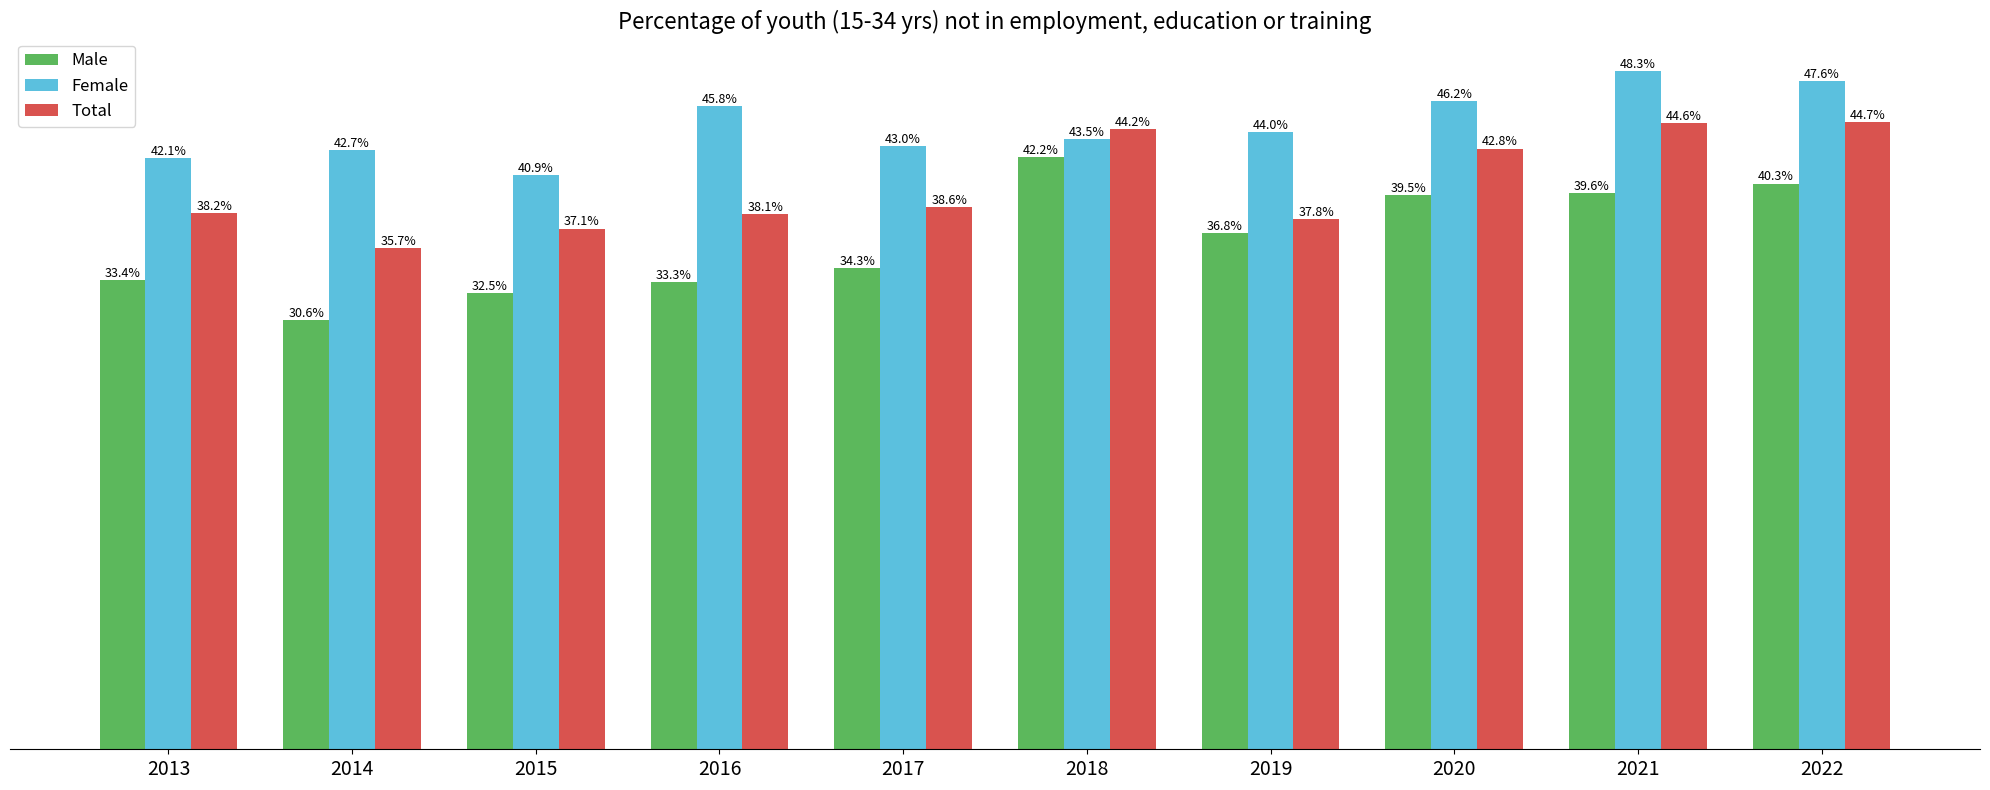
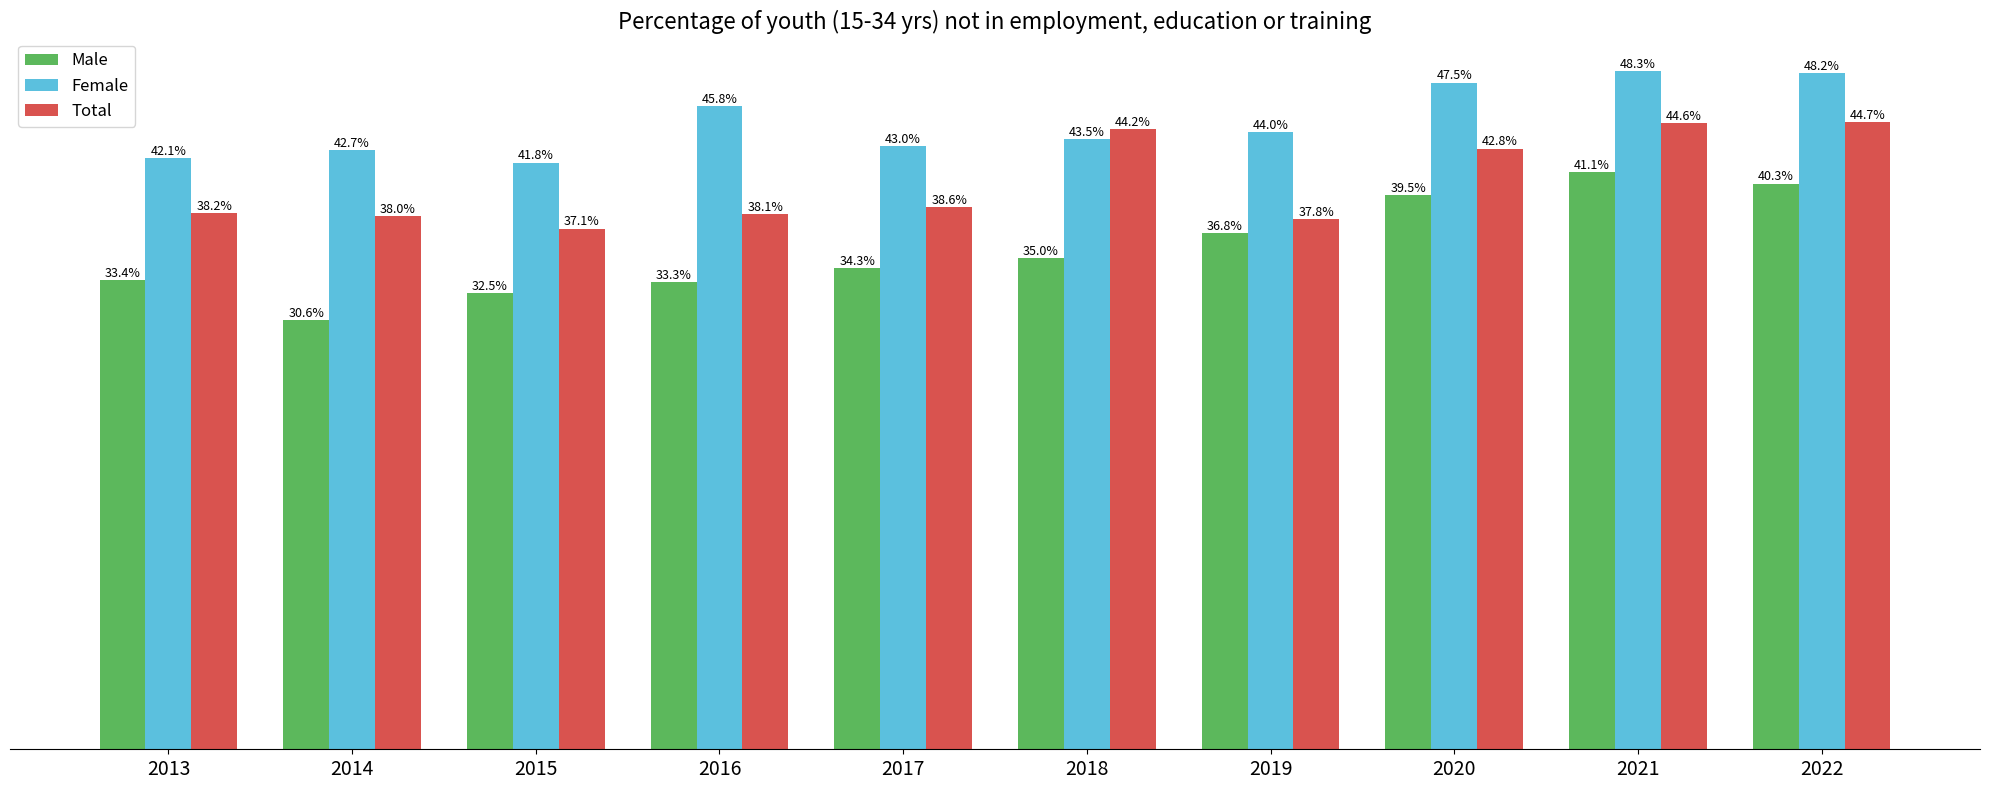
  {
    "Male": {
      "2013": "33.4%",
      "2014": "30.6%",
      "2015": "32.5%",
      "2016": "33.3%",
      "2017": "34.3%",
-     "2018": "42.2%",
+     "2018": "35.0%",
      "2019": "36.8%",
      "2020": "39.5%",
-     "2021": "39.6%",
+     "2021": "41.1%",
      "2022": "40.3%"
    },
    "Female": {
      "2013": "42.1%",
      "2014": "42.7%",
-     "2015": "40.9%",
+     "2015": "41.8%",
      "2016": "45.8%",
      "2017": "43.0%",
      "2018": "43.5%",
      "2019": "44.0%",
-     "2020": "46.2%",
+     "2020": "47.5%",
      "2021": "48.3%",
-     "2022": "47.6%"
+     "2022": "48.2%"
    },
    "Total": {
      "2013": "38.2%",
-     "2014": "35.7%",
+     "2014": "38.0%",
      "2015": "37.1%",
      "2016": "38.1%",
      "2017": "38.6%",
      "2018": "44.2%",
      "2019": "37.8%",
      "2020": "42.8%",
      "2021": "44.6%",
      "2022": "44.7%"
    }
  }
